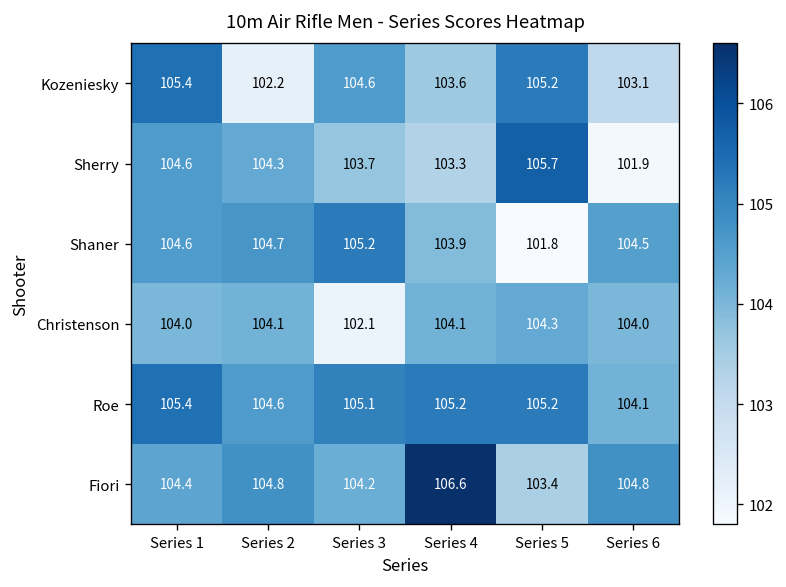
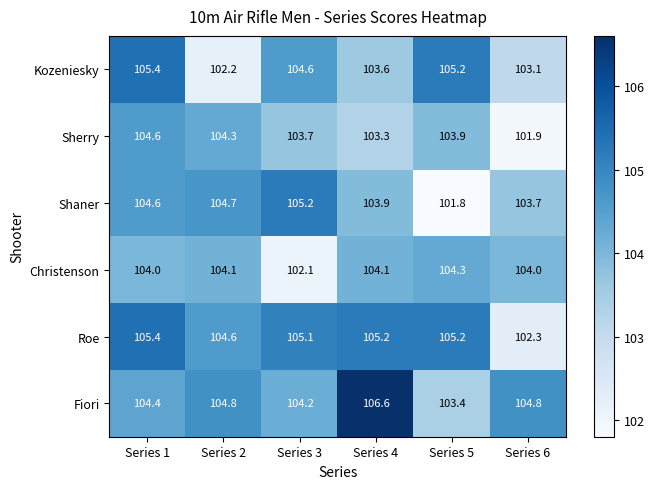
  {
    "Kozeniesky": {
      "Series 1": 105.4,
      "Series 2": 102.2,
      "Series 3": 104.6,
      "Series 4": 103.6,
      "Series 5": 105.2,
      "Series 6": 103.1
    },
    "Sherry": {
      "Series 1": 104.6,
      "Series 2": 104.3,
      "Series 3": 103.7,
      "Series 4": 103.3,
-     "Series 5": 105.7,
+     "Series 5": 103.9,
      "Series 6": 101.9
    },
    "Shaner": {
      "Series 1": 104.6,
      "Series 2": 104.7,
      "Series 3": 105.2,
      "Series 4": 103.9,
      "Series 5": 101.8,
-     "Series 6": 104.5
+     "Series 6": 103.7
    },
    "Christenson": {
      "Series 1": 104.0,
      "Series 2": 104.1,
      "Series 3": 102.1,
      "Series 4": 104.1,
      "Series 5": 104.3,
      "Series 6": 104.0
    },
    "Roe": {
      "Series 1": 105.4,
      "Series 2": 104.6,
      "Series 3": 105.1,
      "Series 4": 105.2,
      "Series 5": 105.2,
-     "Series 6": 104.1
+     "Series 6": 102.3
    },
    "Fiori": {
      "Series 1": 104.4,
      "Series 2": 104.8,
      "Series 3": 104.2,
      "Series 4": 106.6,
      "Series 5": 103.4,
      "Series 6": 104.8
    }
  }
